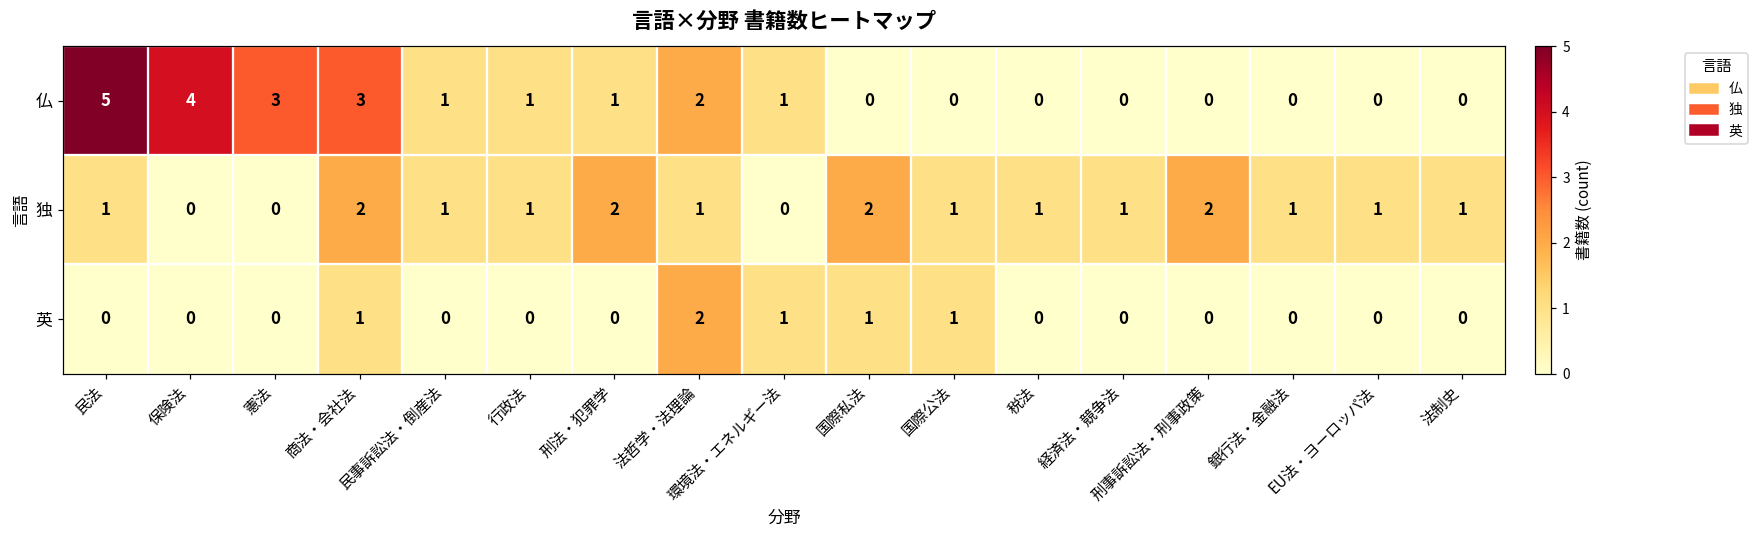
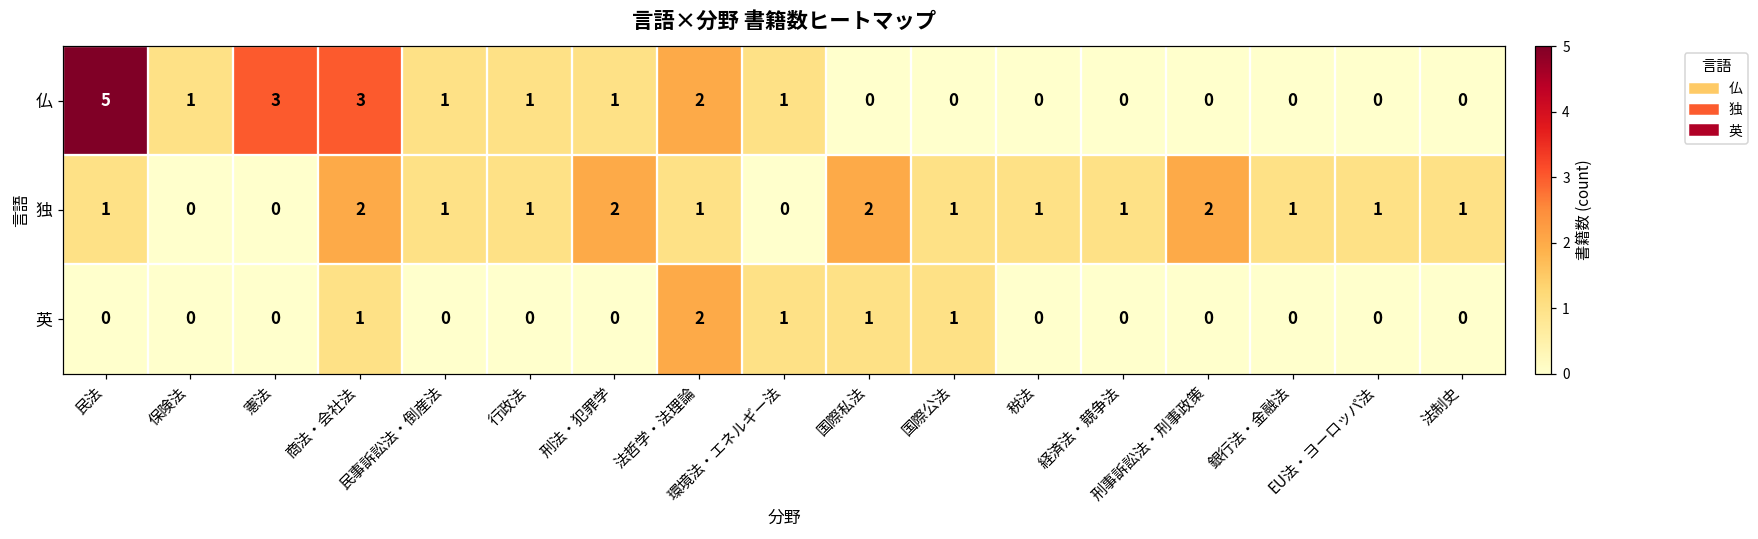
  {
    "仏": {
      "民法": 5,
-     "保険法": 4,
+     "保険法": 1,
      "憲法": 3,
      "商法・会社法": 3,
      "民事訴訟法・倒産法": 1,
      "行政法": 1,
      "刑法・犯罪学": 1,
      "法哲学・法理論": 2,
      "環境法・エネルギー法": 1,
      "国際私法": 0,
      "国際公法": 0,
      "税法": 0,
      "経済法・競争法": 0,
      "刑事訴訟法・刑事政策": 0,
      "銀行法・金融法": 0,
      "EU法・ヨーロッパ法": 0,
      "法制史": 0
    },
    "独": {
      "民法": 1,
      "保険法": 0,
      "憲法": 0,
      "商法・会社法": 2,
      "民事訴訟法・倒産法": 1,
      "行政法": 1,
      "刑法・犯罪学": 2,
      "法哲学・法理論": 1,
      "環境法・エネルギー法": 0,
      "国際私法": 2,
      "国際公法": 1,
      "税法": 1,
      "経済法・競争法": 1,
      "刑事訴訟法・刑事政策": 2,
      "銀行法・金融法": 1,
      "EU法・ヨーロッパ法": 1,
      "法制史": 1
    },
    "英": {
      "民法": 0,
      "保険法": 0,
      "憲法": 0,
      "商法・会社法": 1,
      "民事訴訟法・倒産法": 0,
      "行政法": 0,
      "刑法・犯罪学": 0,
      "法哲学・法理論": 2,
      "環境法・エネルギー法": 1,
      "国際私法": 1,
      "国際公法": 1,
      "税法": 0,
      "経済法・競争法": 0,
      "刑事訴訟法・刑事政策": 0,
      "銀行法・金融法": 0,
      "EU法・ヨーロッパ法": 0,
      "法制史": 0
    }
  }
